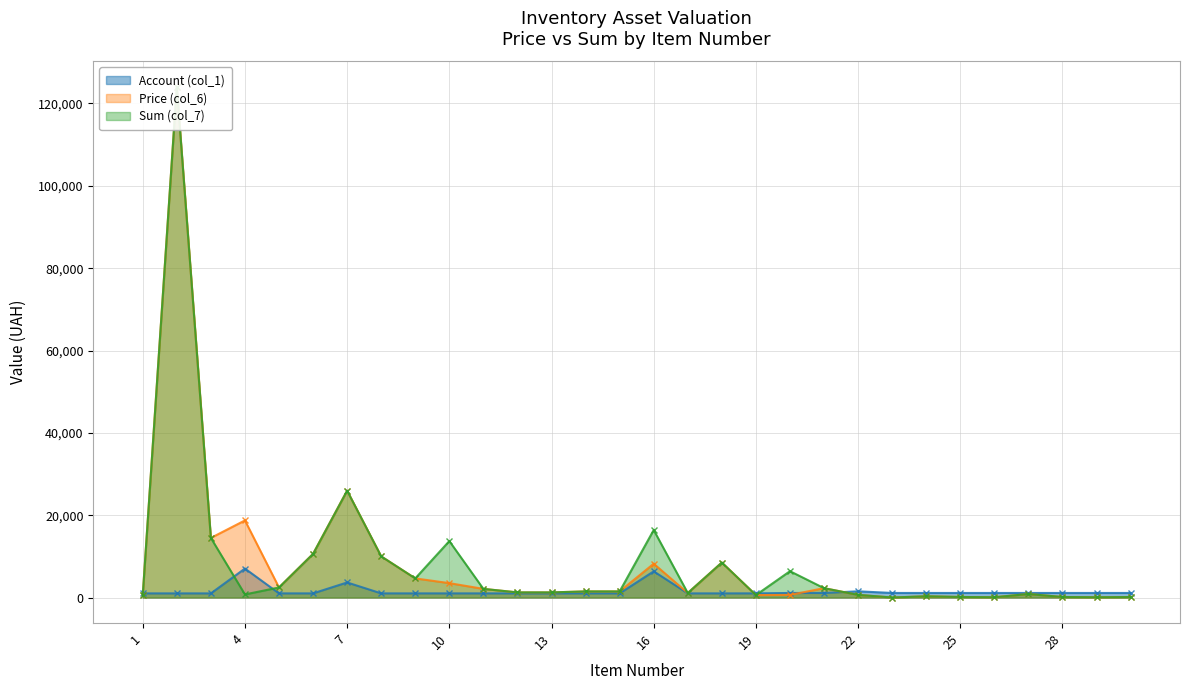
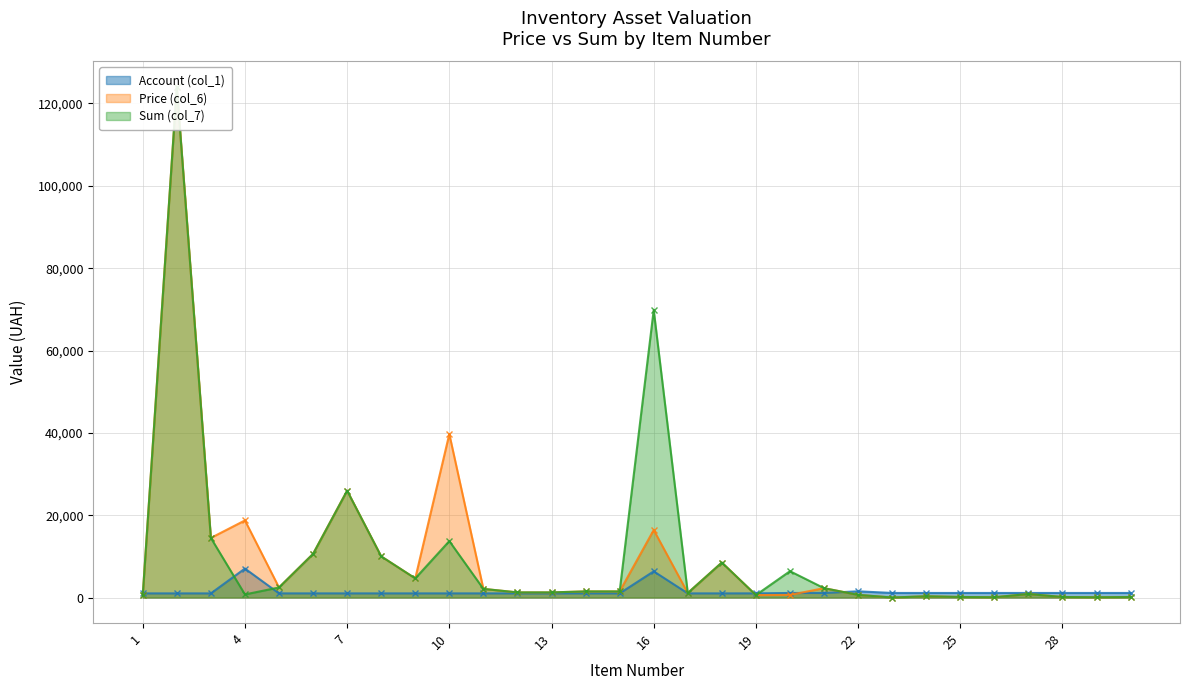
  {
    "Account (col_1)": {
      "4": "7,000",
-     "7": "4,000",
+     "7": "1,000",
      "10": "1,000",
      "16": "6,000",
      "22": "2,000",
      "25": "1,000",
      "28": "1,000"
    },
    "Price (col_6)": {
      "4": "19,000",
-     "10": "4,000",
-     "16": "8,000"
+     "10": "40,000",
+     "16": "16,000"
    },
    "Sum (col_7)": {
      "4": "1,000",
      "10": "14,000",
-     "16": "16,000"
+     "16": "70,000"
    }
  }
